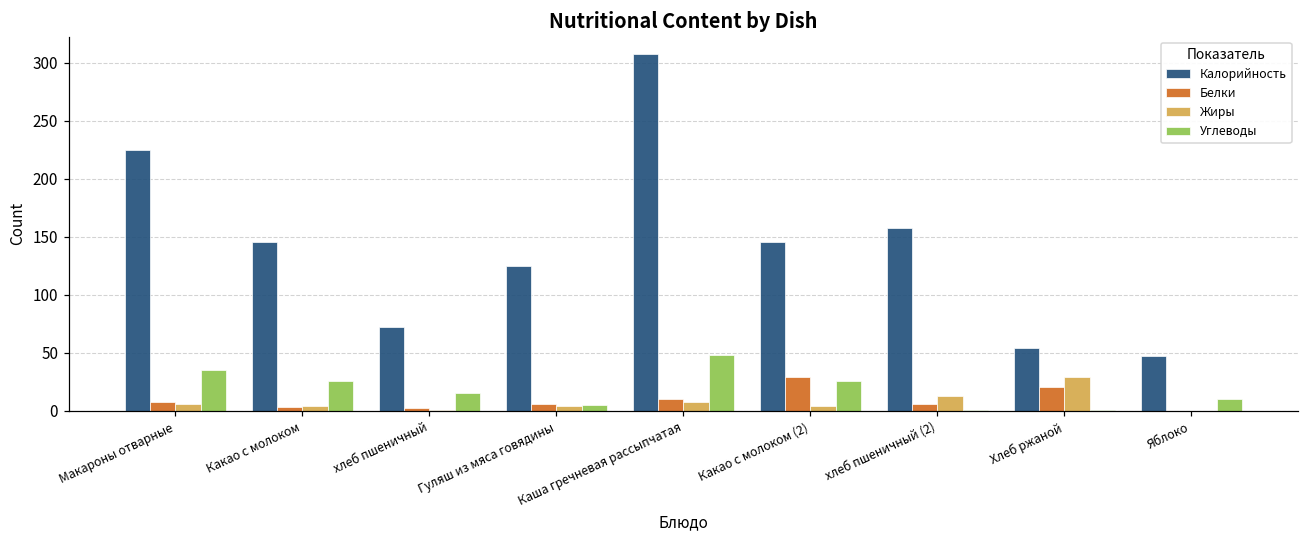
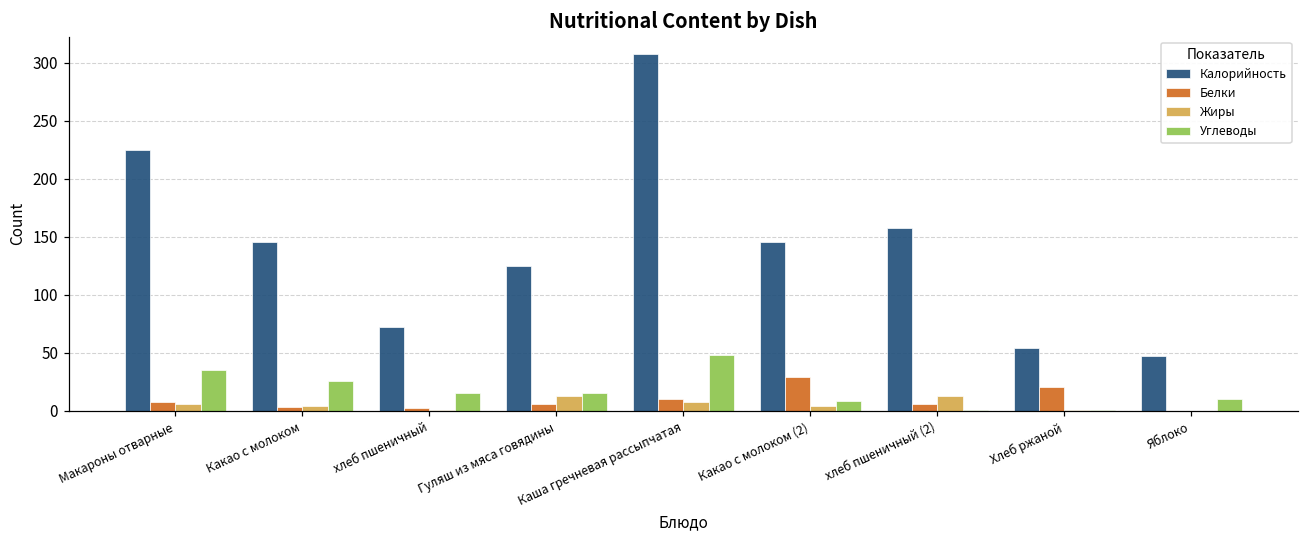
  {
    "Калорийность": {
      "Макароны отварные": 225,
      "Какао с молоком": 145,
      "хлеб пшеничный": 72,
      "Гуляш из мяса говядины": 125,
      "Каша гречневая рассыпчатая": 307,
      "Какао с молоком (2)": 145,
      "хлеб пшеничный (2)": 158,
      "Хлеб ржаной": 54,
      "Яблоко": 47
    },
    "Белки": {
      "Макароны отварные": 7,
      "Какао с молоком": 4,
      "Гуляш из мяса говядины": 6,
      "Каша гречневая рассыпчатая": 10,
      "Какао с молоком (2)": 29,
      "хлеб пшеничный (2)": 6,
      "Хлеб ржаной": 20,
      "Яблоко": 0
    },
    "Жиры": {
      "Макароны отварные": 6,
      "Какао с молоком": 4,
-     "Гуляш из мяса говядины": 4,
+     "Гуляш из мяса говядины": 13,
      "Каша гречневая рассыпчатая": 7,
      "Какао с молоком (2)": 4,
      "хлеб пшеничный (2)": 13,
-     "Хлеб ржаной": 29,
+     "Хлеб ржаной": 0,
      "Яблоко": 0
    },
    "Углеводы": {
      "Макароны отварные": 35,
      "Какао с молоком": 25,
      "хлеб пшеничный": 15,
-     "Гуляш из мяса говядины": 5,
+     "Гуляш из мяса говядины": 16,
      "Каша гречневая рассыпчатая": 48,
-     "Какао с молоком (2)": 25,
+     "Какао с молоком (2)": 9,
      "Яблоко": 10
    }
  }
